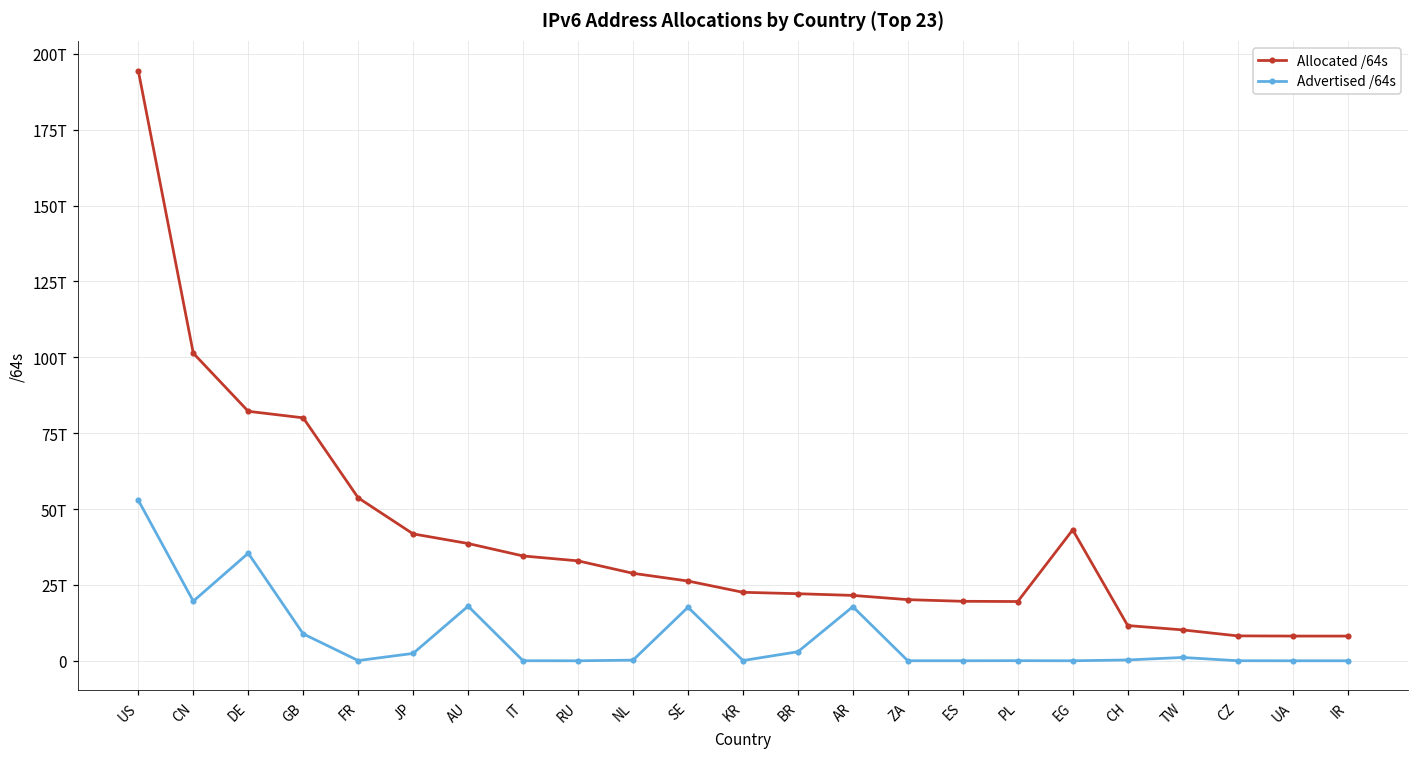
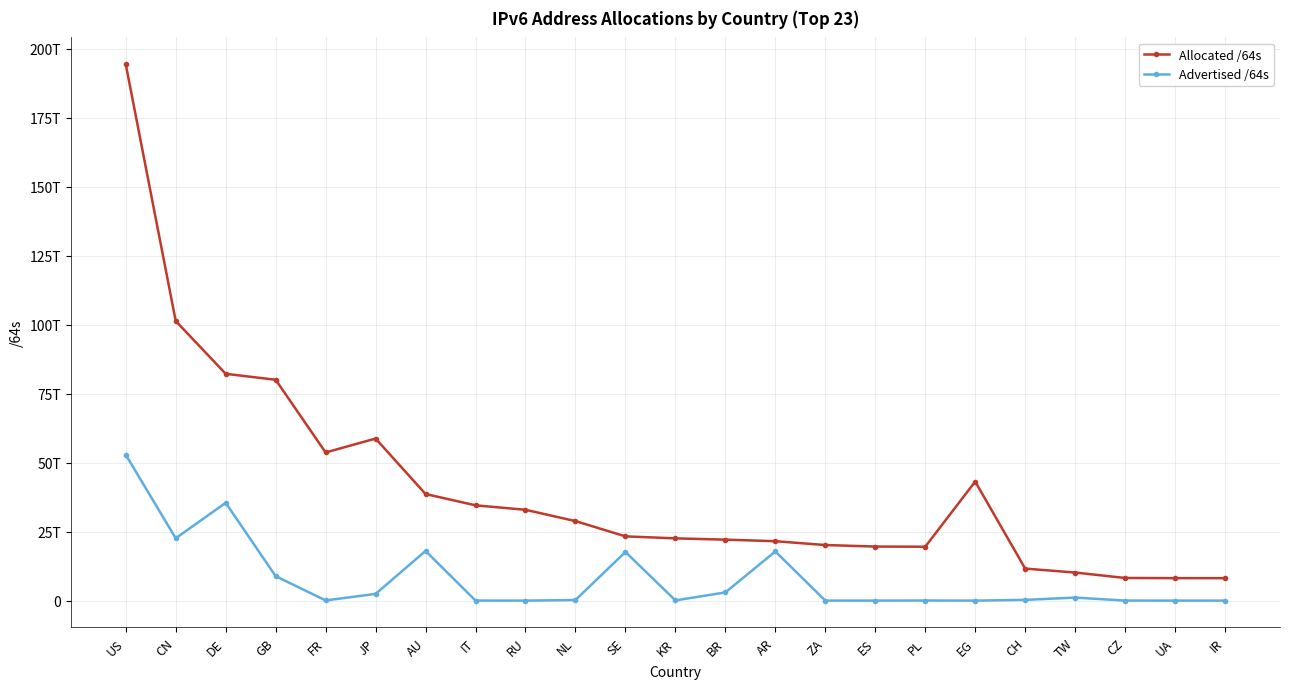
  {
    "Allocated /64s": {
      "US": "194T",
      "CN": "101T",
      "DE": "82T",
      "GB": "80T",
      "FR": "54T",
-     "JP": "42T",
+     "JP": "59T",
      "AU": "39T",
      "IT": "35T",
      "RU": "33T",
      "NL": "29T",
-     "SE": "26T",
+     "SE": "23T",
      "KR": "23T",
      "BR": "22T",
      "AR": "22T",
      "ZA": "20T",
      "ES": "20T",
      "PL": "20T",
      "EG": "43T",
      "CH": "12T",
      "TW": "10T",
      "CZ": "8T",
      "UA": "8T",
      "IR": "8T"
    },
    "Advertised /64s": {
      "US": "53T",
-     "CN": "20T",
+     "CN": "23T",
      "DE": "35T",
      "GB": "9T",
      "FR": "0T",
      "JP": "2T",
      "AU": "18T",
      "IT": "0T",
      "RU": "0T",
      "NL": "0T",
      "SE": "18T",
      "KR": "0T",
      "BR": "3T",
      "AR": "18T",
      "ZA": "0T",
      "ES": "0T",
      "PL": "0T",
      "EG": "0T",
      "CH": "0T",
      "TW": "1T",
      "CZ": "0T",
      "UA": "0T",
      "IR": "0T"
    }
  }
